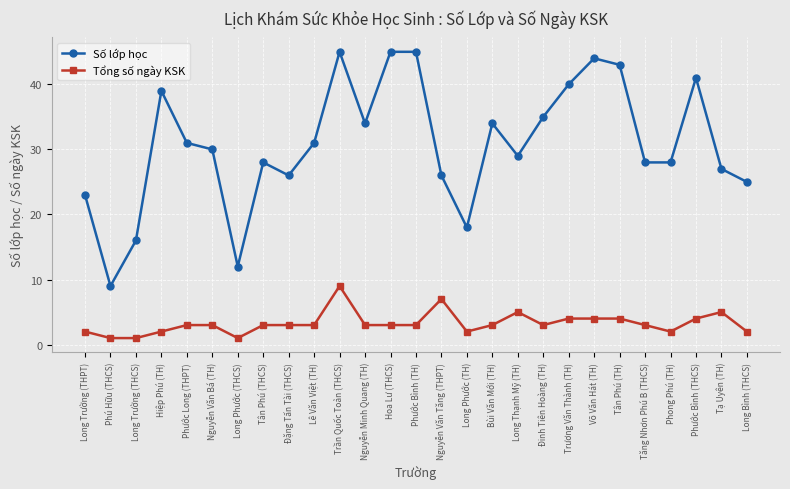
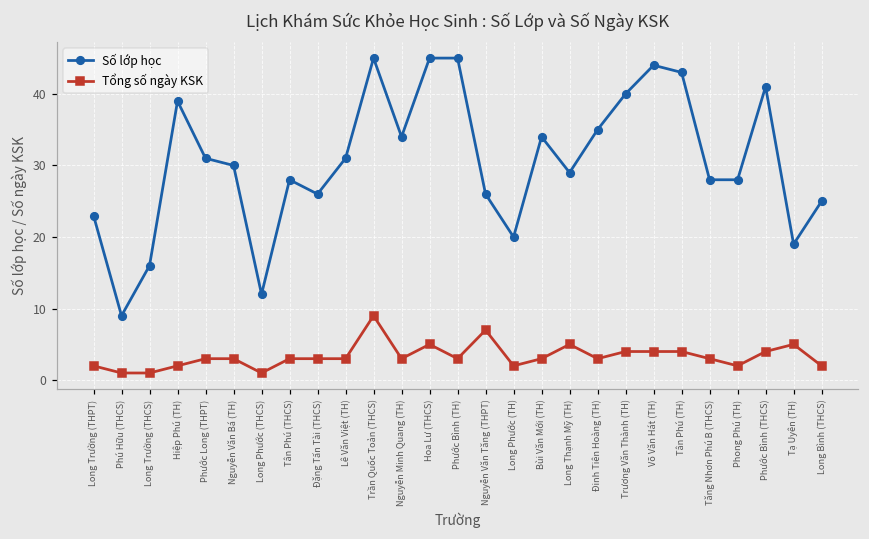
  {
    "Số lớp học": {
      "Long Trường (THPT)": 23,
      "Phú Hữu (THCS)": 9,
      "Long Trường (THCS)": 16,
      "Hiệp Phú (TH)": 39,
      "Phước Long (THPT)": 31,
      "Nguyễn Văn Bá (TH)": 30,
      "Long Phước (THCS)": 12,
      "Tân Phú (THCS)": 28,
      "Đặng Tấn Tài (THCS)": 26,
      "Lê Văn Việt (TH)": 31,
      "Trần Quốc Toản (THCS)": 45,
      "Nguyễn Minh Quang (TH)": 34,
      "Hoa Lư (THCS)": 45,
      "Phước Bình (TH)": 45,
      "Nguyễn Văn Tăng (THPT)": 26,
-     "Long Phước (TH)": 18,
+     "Long Phước (TH)": 20,
      "Bùi Văn Mới (TH)": 34,
      "Long Thạnh Mỹ (TH)": 29,
      "Đinh Tiên Hoàng (TH)": 35,
      "Trương Văn Thành (TH)": 40,
      "Võ Văn Hát (TH)": 44,
      "Tân Phú (TH)": 43,
      "Tăng Nhơn Phú B (THCS)": 28,
      "Phong Phú (TH)": 28,
      "Phước Bình (THCS)": 41,
-     "Tạ Uyên (TH)": 27,
+     "Tạ Uyên (TH)": 19,
      "Long Bình (THCS)": 25
    },
    "Tổng số ngày KSK": {
      "Long Trường (THPT)": 2,
      "Phú Hữu (THCS)": 1,
      "Long Trường (THCS)": 1,
      "Hiệp Phú (TH)": 2,
      "Phước Long (THPT)": 3,
      "Nguyễn Văn Bá (TH)": 3,
      "Long Phước (THCS)": 1,
      "Tân Phú (THCS)": 3,
      "Đặng Tấn Tài (THCS)": 3,
      "Lê Văn Việt (TH)": 3,
      "Trần Quốc Toản (THCS)": 9,
      "Nguyễn Minh Quang (TH)": 3,
-     "Hoa Lư (THCS)": 3,
+     "Hoa Lư (THCS)": 5,
      "Phước Bình (TH)": 3,
      "Nguyễn Văn Tăng (THPT)": 7,
      "Long Phước (TH)": 2,
      "Bùi Văn Mới (TH)": 3,
      "Long Thạnh Mỹ (TH)": 5,
      "Đinh Tiên Hoàng (TH)": 3,
      "Trương Văn Thành (TH)": 4,
      "Võ Văn Hát (TH)": 4,
      "Tân Phú (TH)": 4,
      "Tăng Nhơn Phú B (THCS)": 3,
      "Phong Phú (TH)": 2,
      "Phước Bình (THCS)": 4,
      "Tạ Uyên (TH)": 5,
      "Long Bình (THCS)": 2
    }
  }
